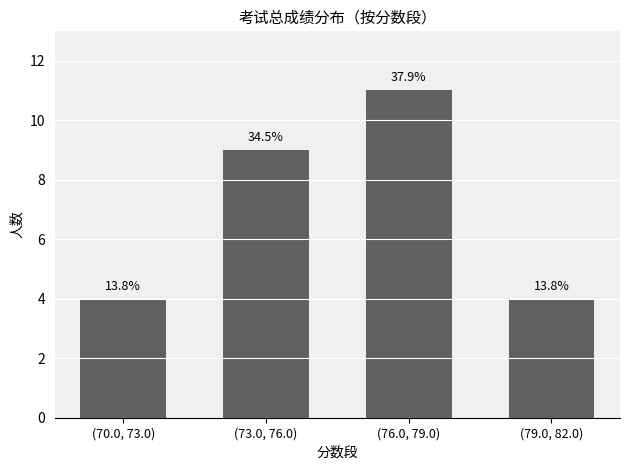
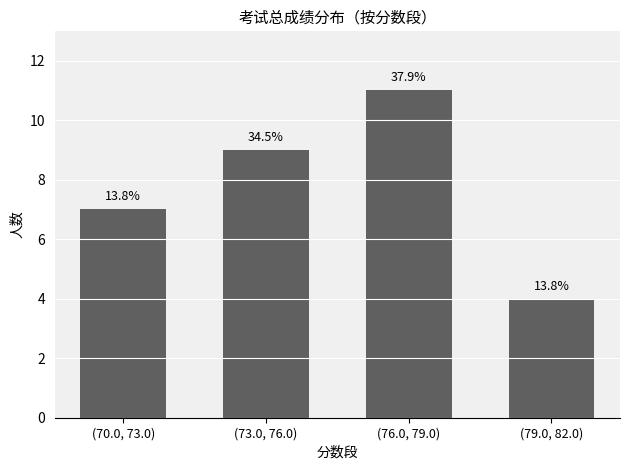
  {
-   "(70.0, 73.0)": 4
+   "(70.0, 73.0)": 7
  }
